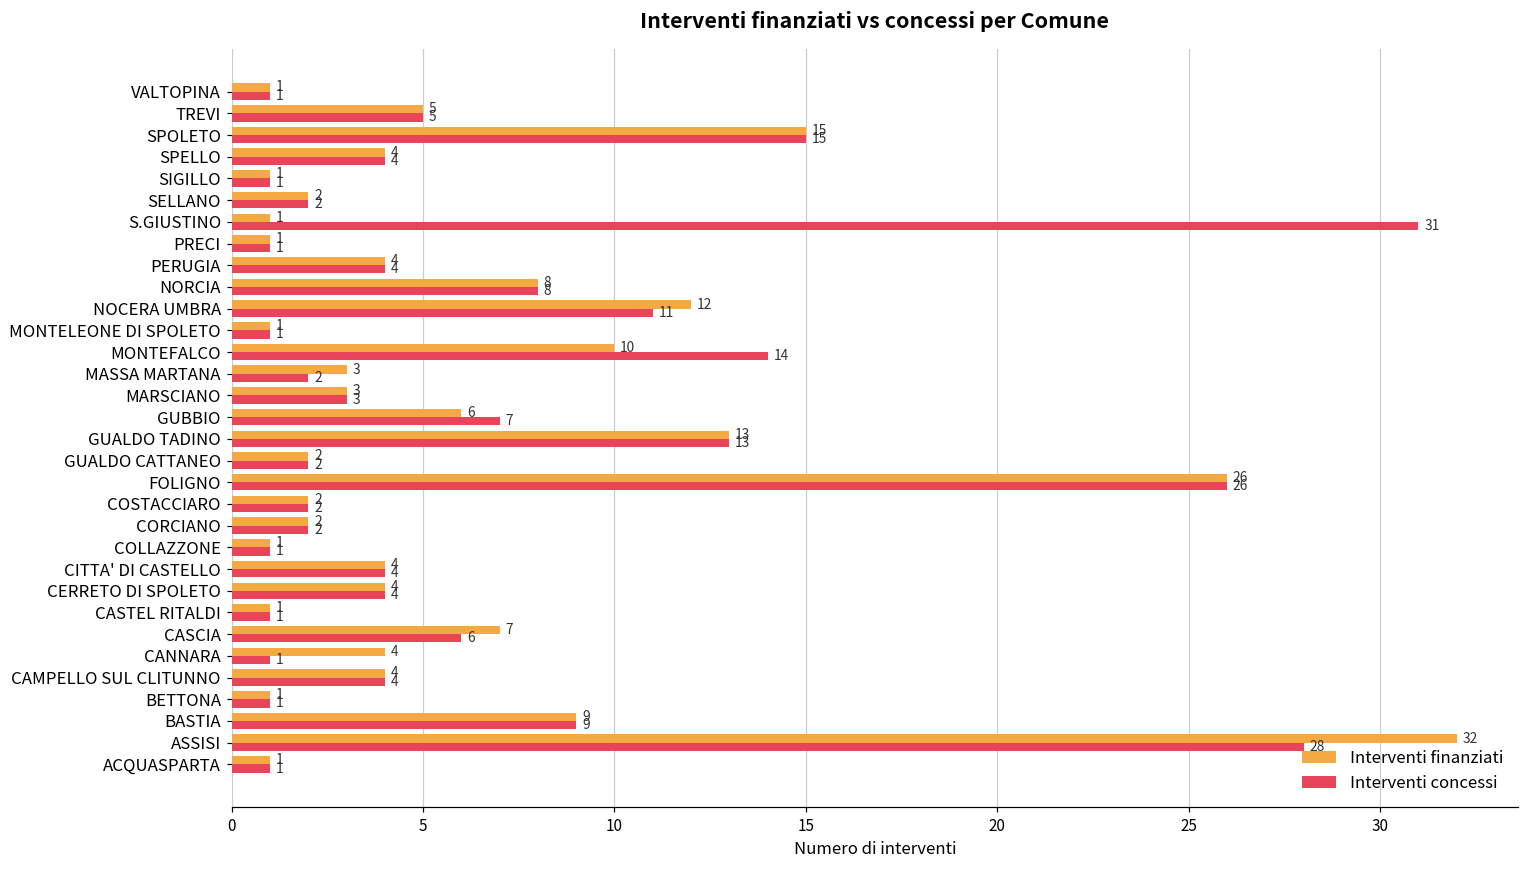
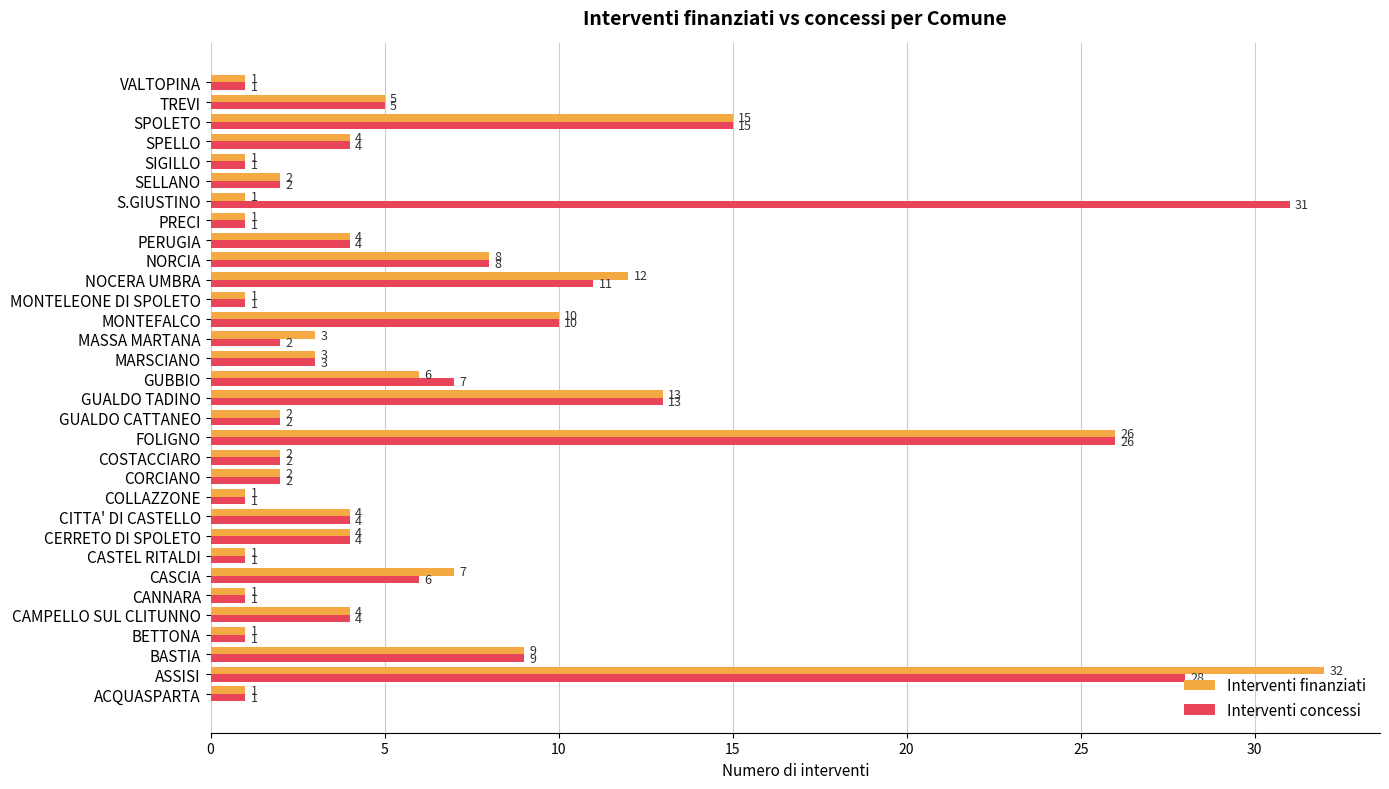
  {
    "Interventi finanziati": {
      "S.GIUSTINO": 1,
      "NOCERA UMBRA": 12,
      "MONTEFALCO": 10,
      "MASSA MARTANA": 3,
      "GUBBIO": 6,
      "CASCIA": 7,
-     "CANNARA": 4,
+     "CANNARA": 1,
      "ASSISI": 32
    },
    "Interventi concessi": {
      "S.GIUSTINO": 31,
      "NOCERA UMBRA": 11,
-     "MONTEFALCO": 14,
+     "MONTEFALCO": 10,
      "MASSA MARTANA": 2,
      "GUBBIO": 7,
      "CASCIA": 6,
      "CANNARA": 1,
      "ASSISI": 28
    }
  }
